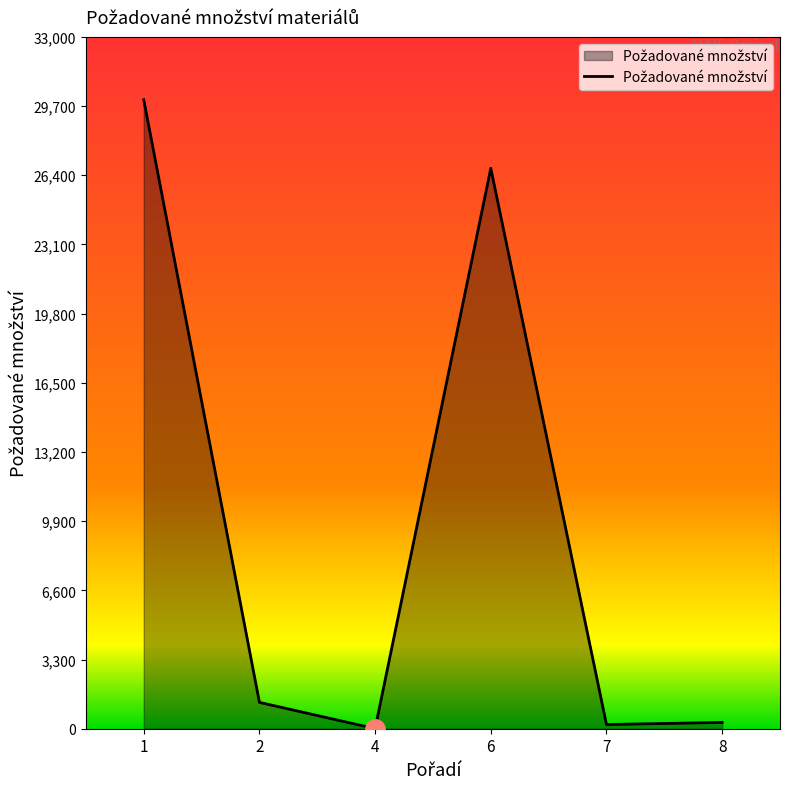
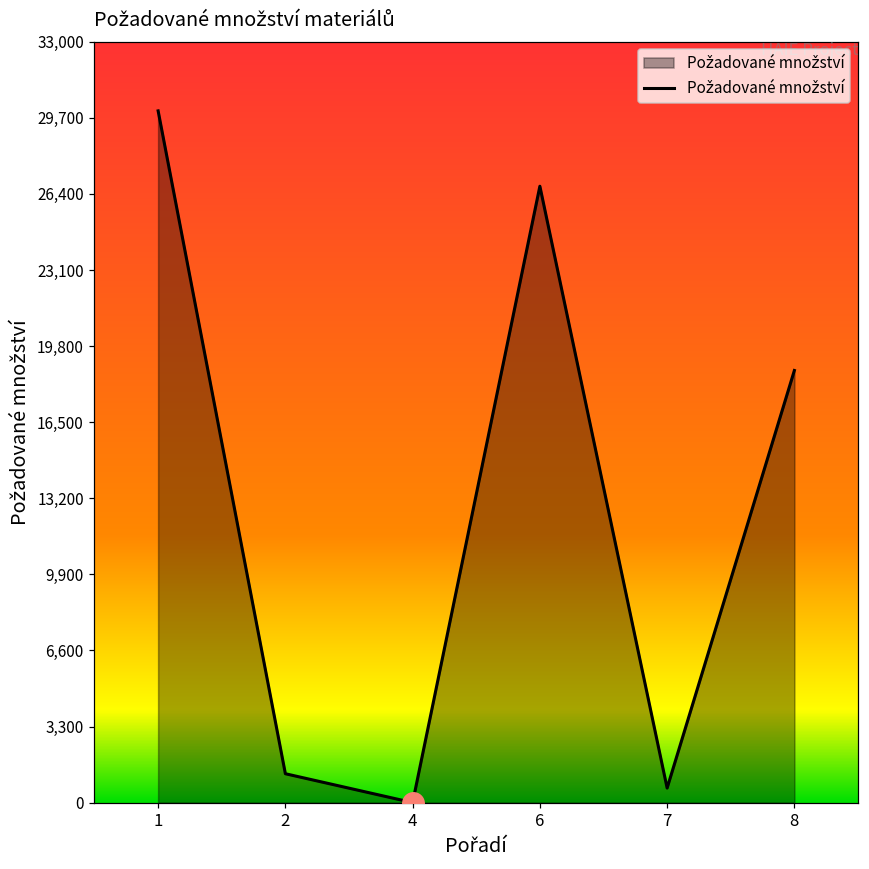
  {
    "Požadované množství": {
      "1": "30,000",
      "2": "1,300",
      "6": "26,700",
-     "7": "200",
-     "8": "300"
+     "7": "600",
+     "8": "18,700"
    }
  }
